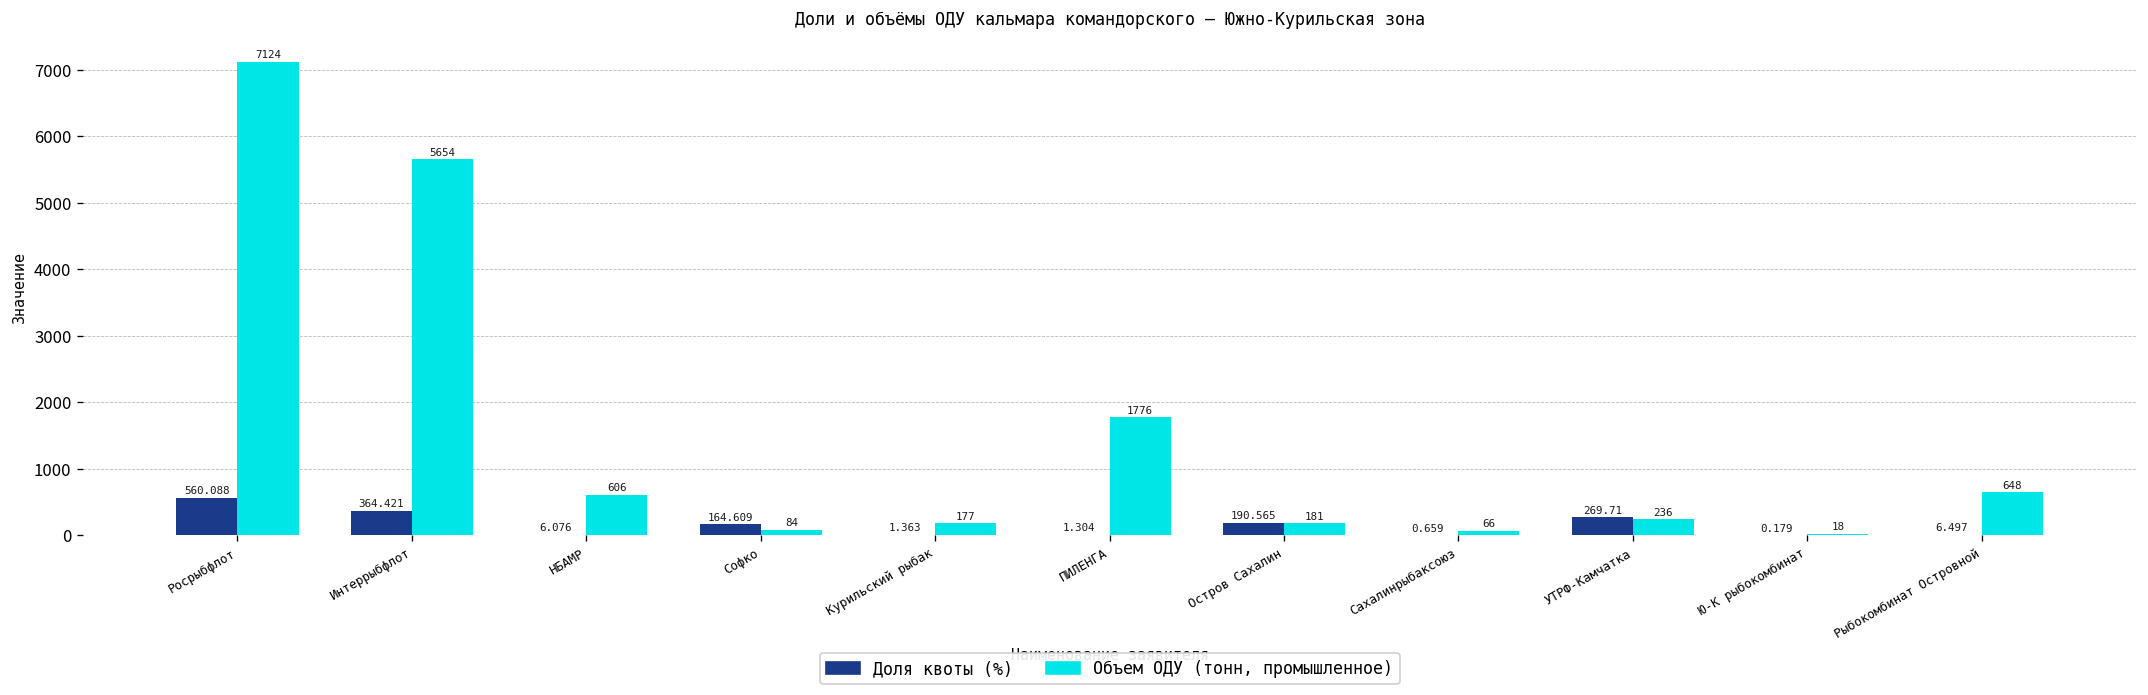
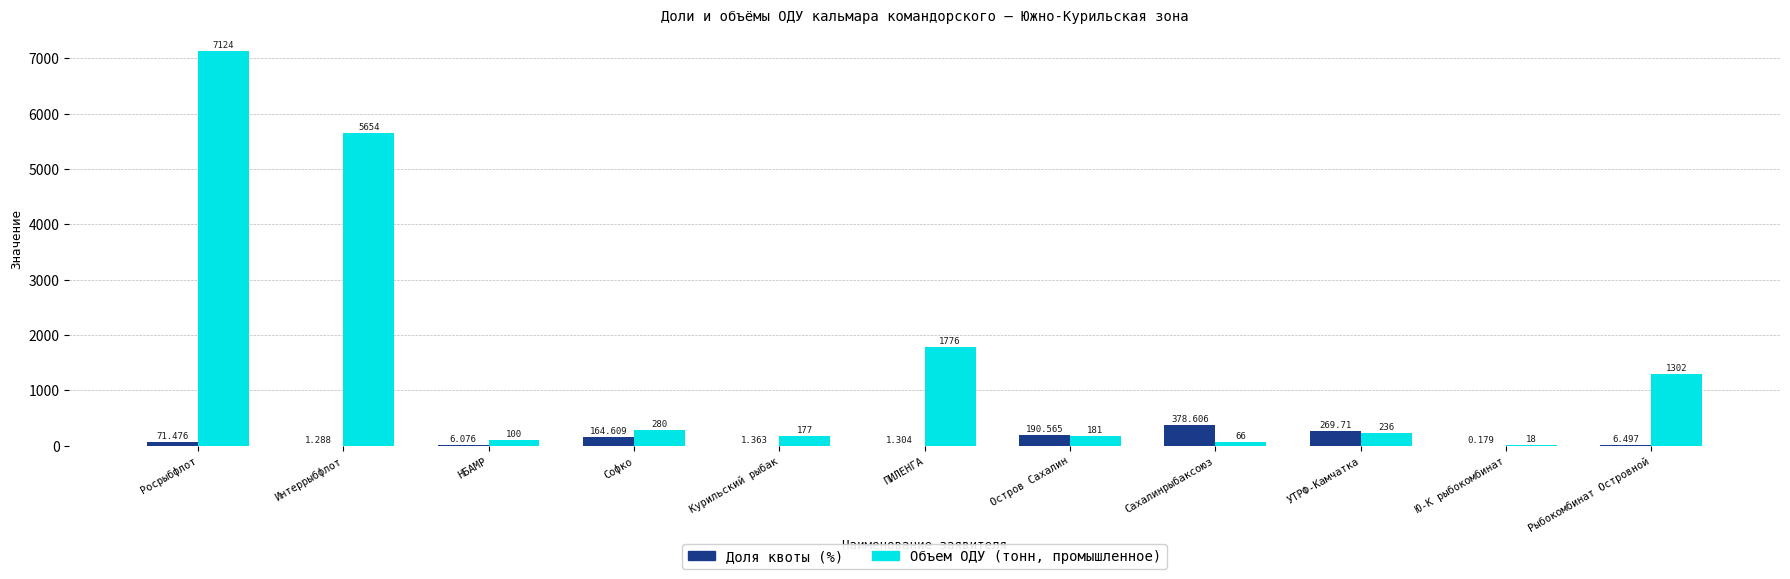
  {
    "Доля квоты (%)": {
-     "Росрыбфлот": 560.088,
-     "Интеррыбфлот": 364.421,
+     "Росрыбфлот": 71.476,
+     "Интеррыбфлот": 1.288,
      "НБАМР": 6.076,
      "Софко": 164.609,
      "Курильский рыбак": 1.363,
      "ПИЛЕНГА": 1.304,
      "Остров Сахалин": 190.565,
-     "Сахалинрыбаксоюз": 0.659,
+     "Сахалинрыбаксоюз": 378.606,
      "УТРФ-Камчатка": 269.71,
      "Ю-К рыбокомбинат": 0.179,
      "Рыбокомбинат Островной": 6.497
    },
    "Объем ОДУ (тонн, промышленное)": {
      "Росрыбфлот": 7124,
      "Интеррыбфлот": 5654,
-     "НБАМР": 606,
-     "Софко": 84,
+     "НБАМР": 100,
+     "Софко": 280,
      "Курильский рыбак": 177,
      "ПИЛЕНГА": 1776,
      "Остров Сахалин": 181,
      "Сахалинрыбаксоюз": 66,
      "УТРФ-Камчатка": 236,
      "Ю-К рыбокомбинат": 18,
-     "Рыбокомбинат Островной": 648
+     "Рыбокомбинат Островной": 1302
    }
  }
